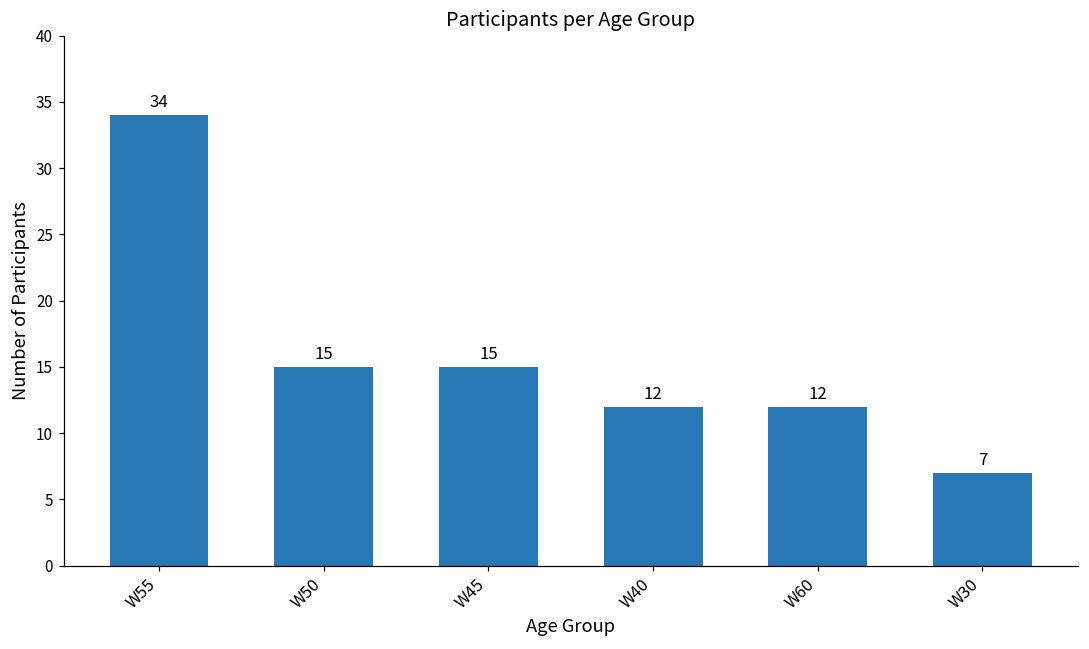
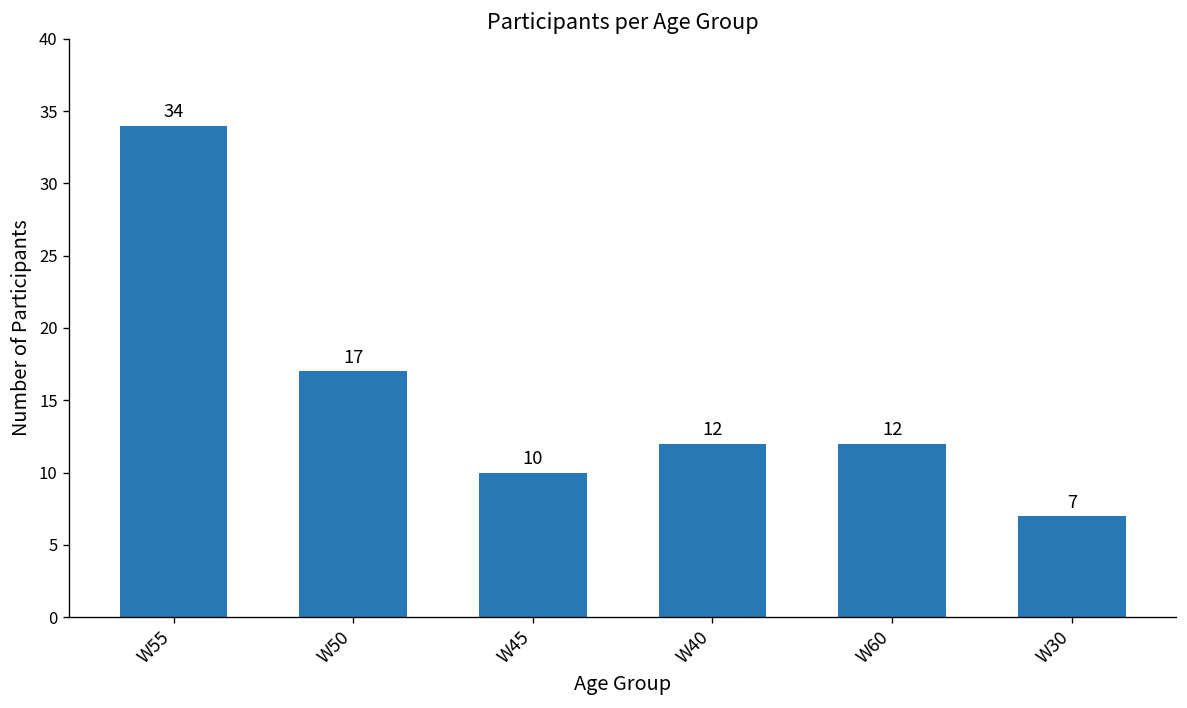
  {
    "W55": 34,
-   "W50": 15,
-   "W45": 15,
+   "W50": 17,
+   "W45": 10,
    "W40": 12,
    "W60": 12,
    "W30": 7
  }
